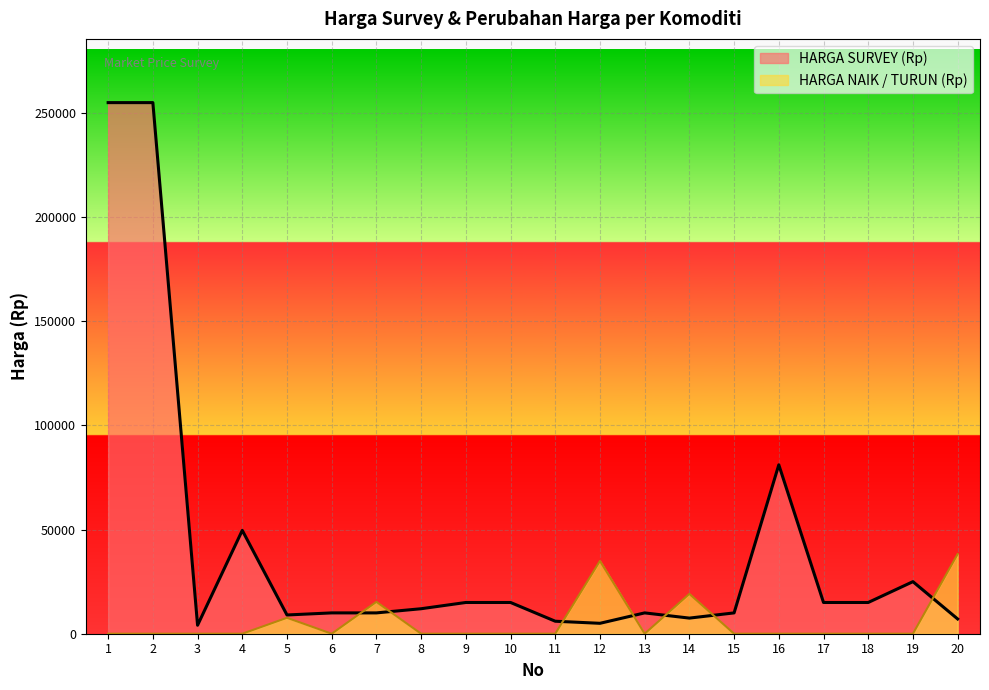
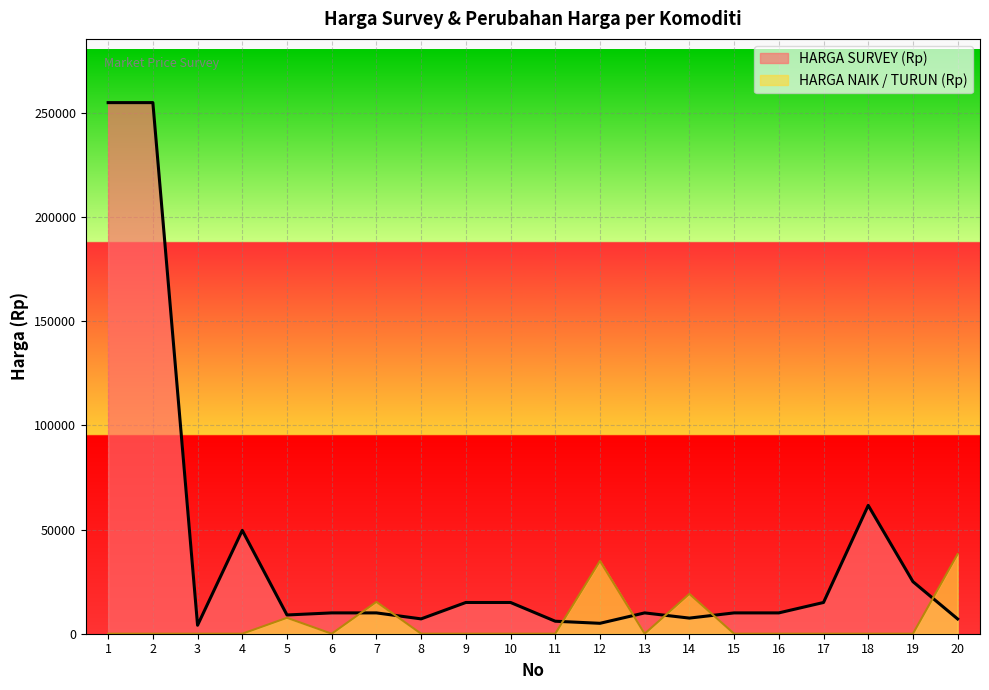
  {
    "HARGA SURVEY (Rp)": {
      "1": 255000,
      "2": 255000,
      "3": 4000,
      "4": 50000,
      "5": 9000,
      "6": 10000,
      "7": 10000,
-     "8": 12000,
+     "8": 7000,
      "9": 15000,
      "10": 15000,
      "11": 6000,
      "12": 5000,
      "13": 10000,
      "14": 8000,
      "15": 10000,
-     "16": 81000,
+     "16": 10000,
      "17": 15000,
-     "18": 15000,
+     "18": 62000,
      "19": 25000,
      "20": 7000
    },
    "HARGA NAIK / TURUN (Rp)": {
      "1": 0,
      "2": 0,
      "3": 0,
      "4": 0,
      "5": 8000,
      "6": 0,
      "7": 15000,
      "8": 0,
      "9": 0,
      "10": 0,
      "11": 0,
      "12": 35000,
      "13": 0,
      "14": 19000,
      "15": 0,
      "16": 0,
      "17": 0,
      "18": 0,
      "19": 0,
      "20": 38000
    }
  }
